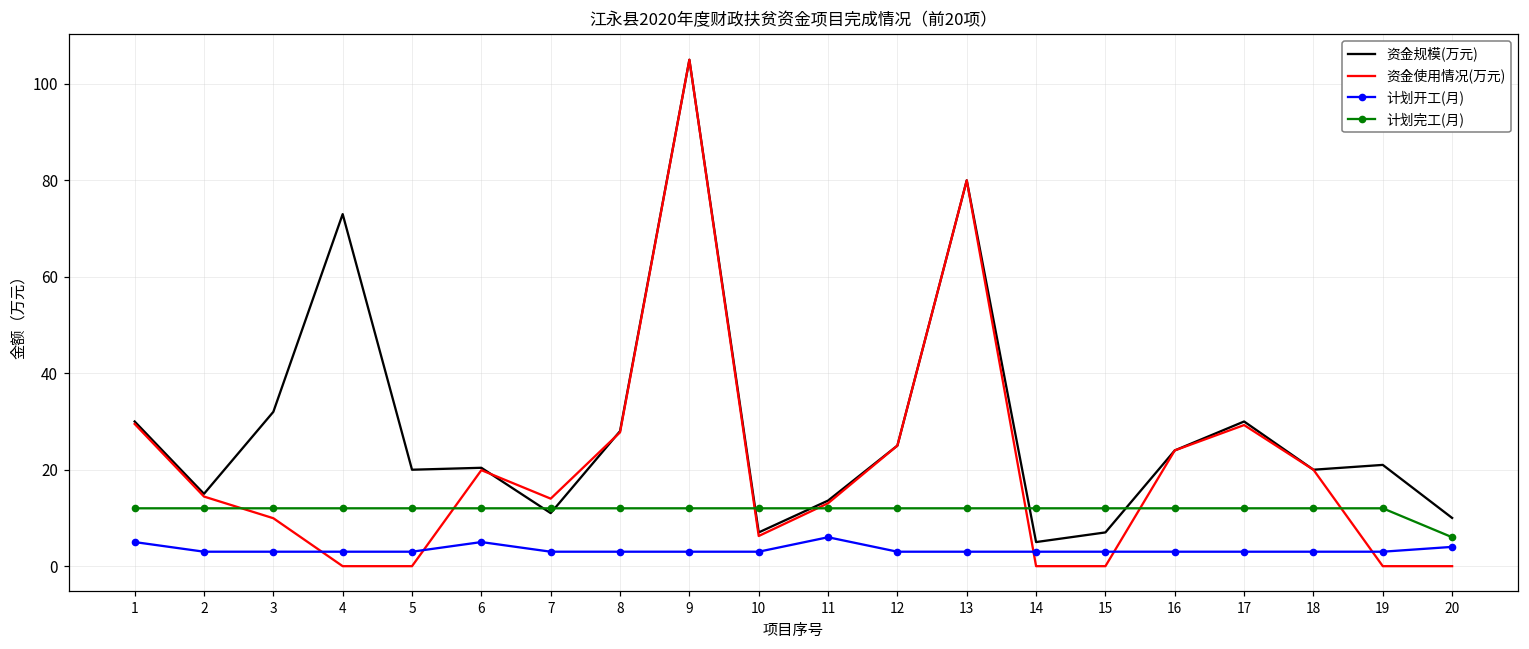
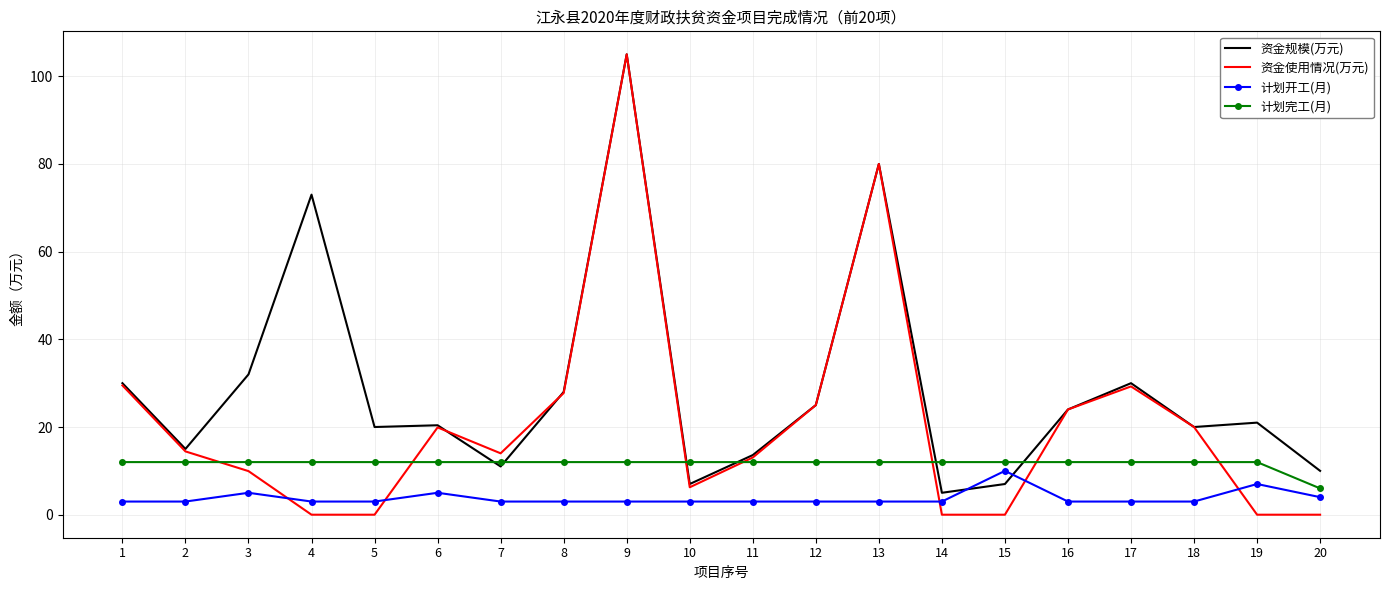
  {
    "资金规模(万元)": {
      "3": 32,
      "4": 73,
      "5": 20,
      "7": 11,
      "10": 7,
      "14": 5,
      "15": 7,
      "17": 30,
      "19": 21,
      "20": 10
    },
    "资金使用情况(万元)": {
      "3": 10,
      "4": 0,
      "5": 0,
      "7": 14,
      "10": 6,
      "14": 0,
      "15": 0,
      "17": 29,
      "19": 0,
      "20": 0
    },
    "计划开工(月)": {
-     "1": 5,
+     "1": 3,
      "2": 3,
-     "3": 3,
+     "3": 5,
      "4": 3,
      "5": 3,
      "6": 5,
      "7": 3,
      "8": 3,
      "9": 3,
      "10": 3,
-     "11": 6,
+     "11": 3,
      "12": 3,
      "13": 3,
      "14": 3,
-     "15": 3,
+     "15": 10,
      "16": 3,
      "17": 3,
      "18": 3,
-     "19": 3,
+     "19": 7,
      "20": 4
    },
    "计划完工(月)": {
      "1": 12,
      "2": 12,
      "3": 12,
      "4": 12,
      "5": 12,
      "6": 12,
      "7": 12,
      "8": 12,
      "9": 12,
      "10": 12,
      "11": 12,
      "12": 12,
      "13": 12,
      "14": 12,
      "15": 12,
      "16": 12,
      "17": 12,
      "18": 12,
      "19": 12,
      "20": 6
    }
  }
